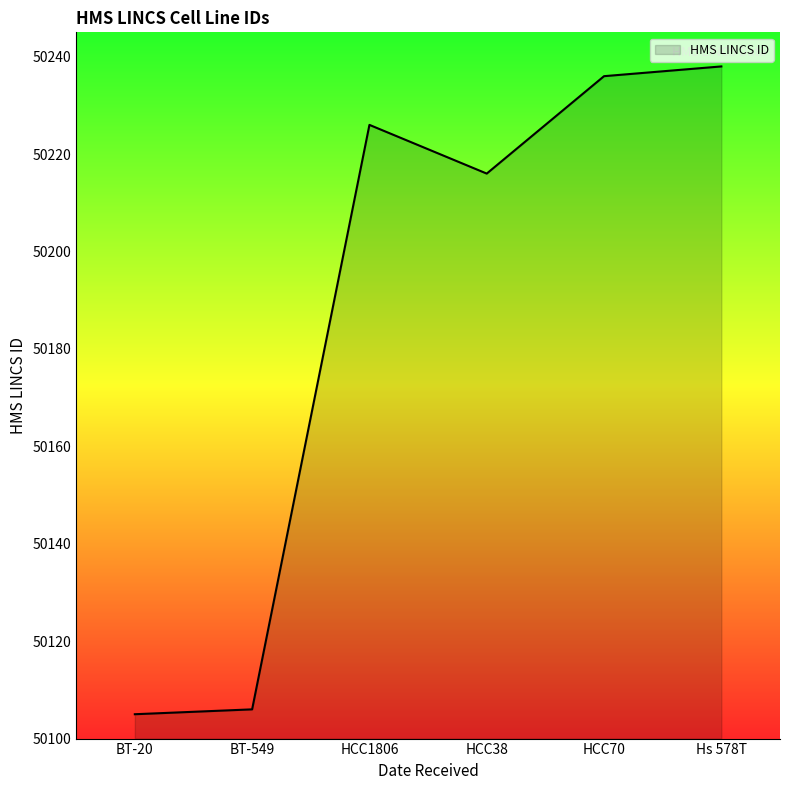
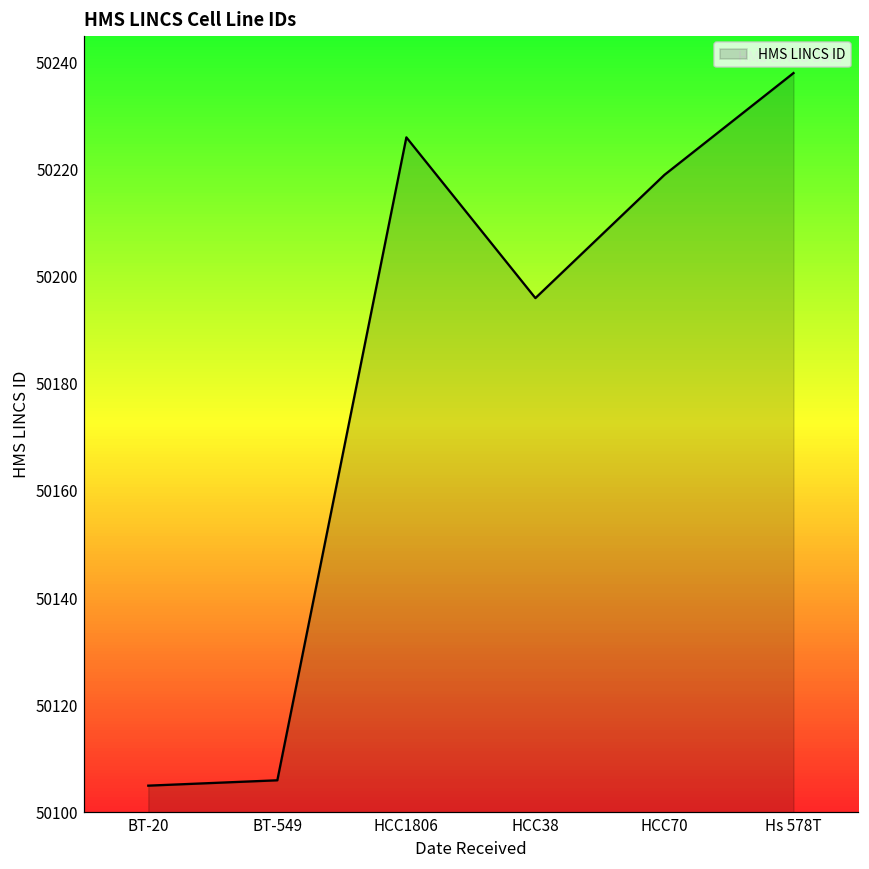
  {
    "BT-20": 50105,
    "BT-549": 50106,
    "HCC1806": 50226,
-   "HCC38": 50216,
-   "HCC70": 50236,
+   "HCC38": 50196,
+   "HCC70": 50219,
    "Hs 578T": 50238
  }
